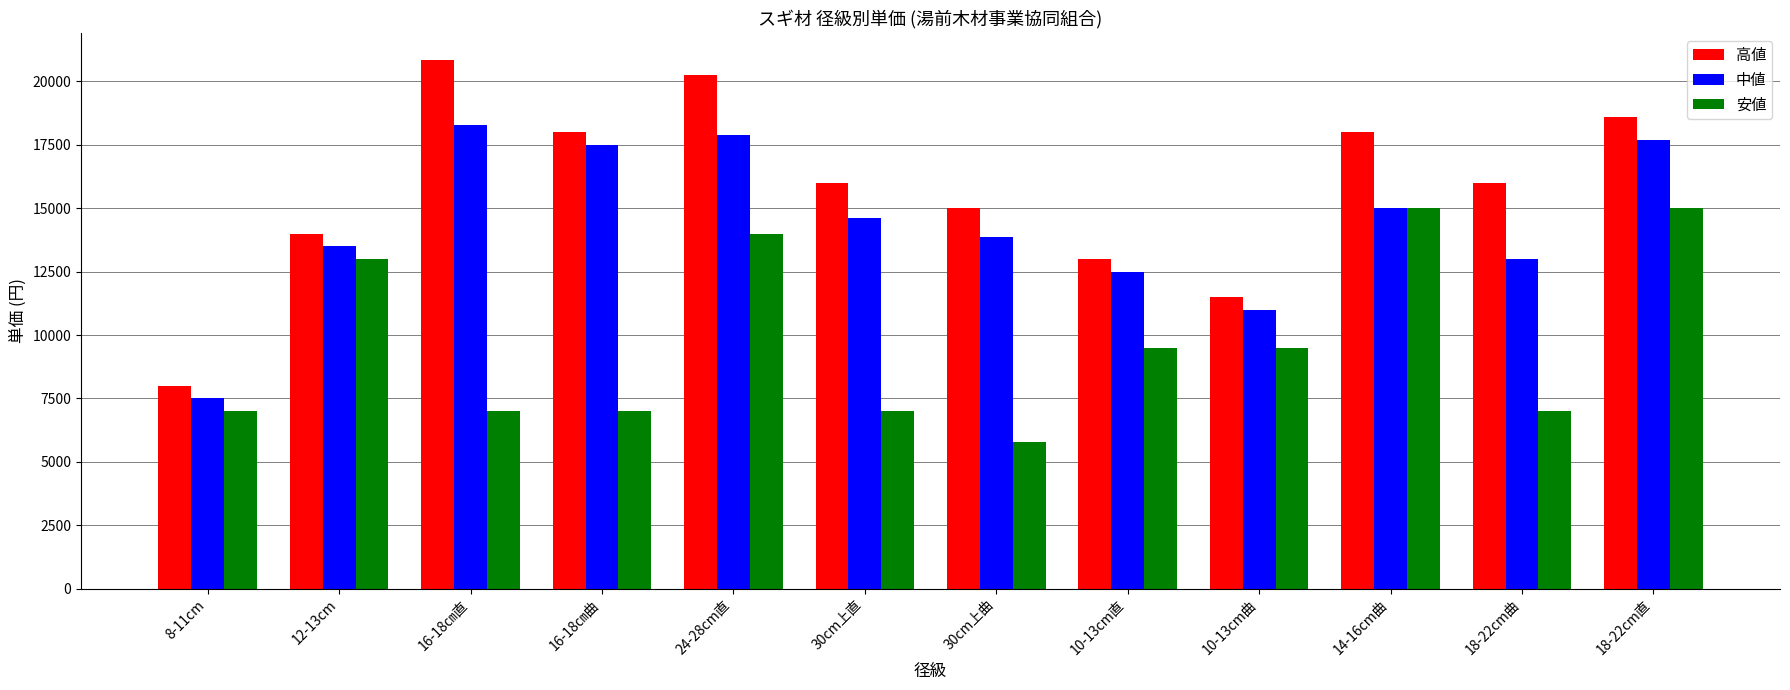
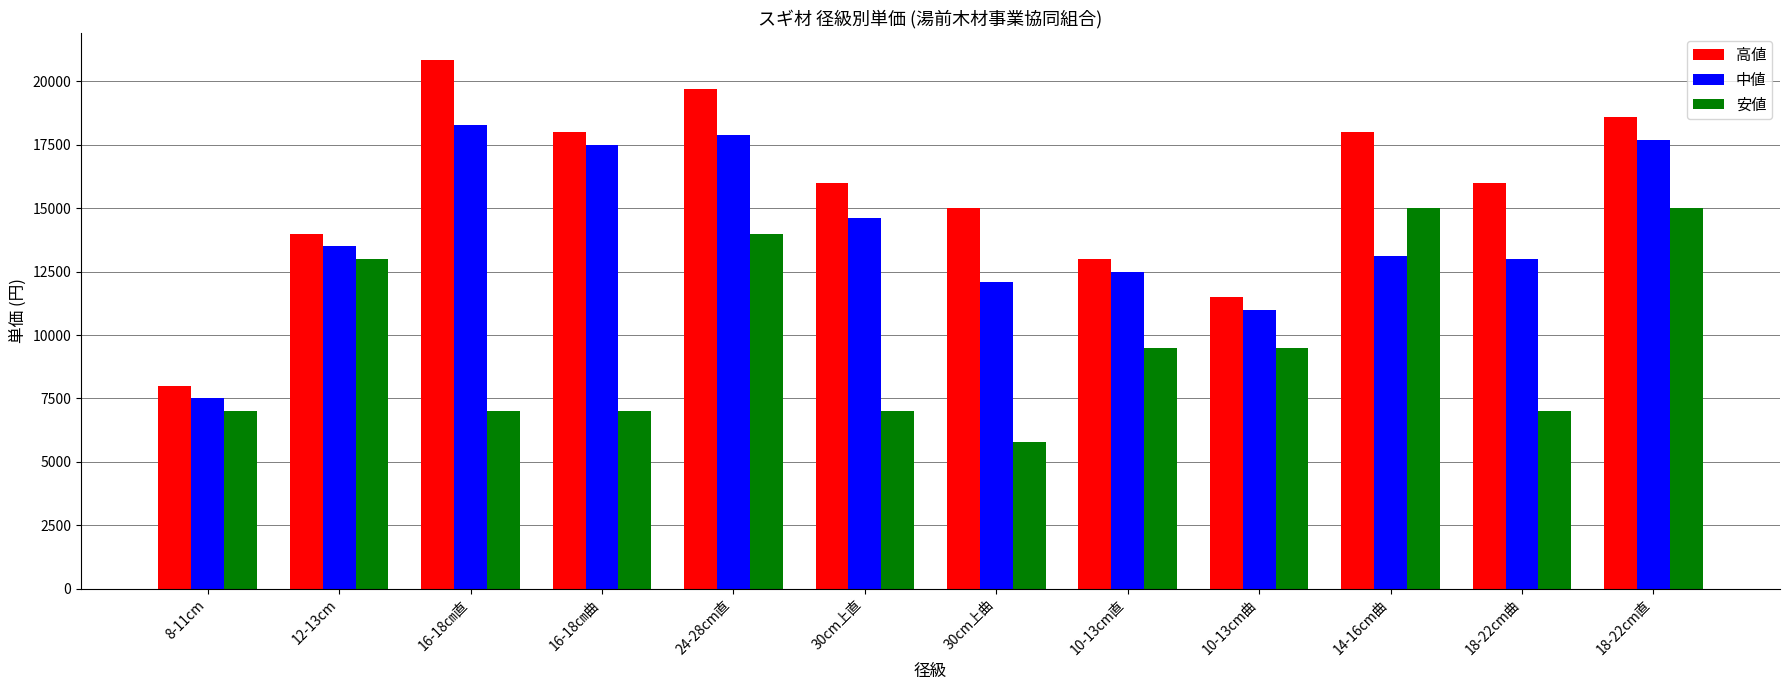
  {
    "高値": {
      "8-11cm": 8000,
      "12-13cm": 14000,
      "16-18㎝直": 20900,
      "16-18㎝曲": 18000,
-     "24-28cm直": 20300,
+     "24-28cm直": 19700,
      "30cm上直": 16000,
      "30cm上曲": 15000,
      "10-13cm直": 13000,
      "10-13cm曲": 11500,
      "14-16cm曲": 18000,
      "18-22cm曲": 16000,
      "18-22cm直": 18600
    },
    "中値": {
      "8-11cm": 7500,
      "12-13cm": 13500,
      "16-18㎝直": 18300,
      "16-18㎝曲": 17500,
      "24-28cm直": 17900,
      "30cm上直": 14600,
-     "30cm上曲": 13900,
+     "30cm上曲": 12100,
      "10-13cm直": 12500,
      "10-13cm曲": 11000,
-     "14-16cm曲": 15000,
+     "14-16cm曲": 13100,
      "18-22cm曲": 13000,
      "18-22cm直": 17700
    },
    "安値": {
      "8-11cm": 7000,
      "12-13cm": 13000,
      "16-18㎝直": 7000,
      "16-18㎝曲": 7000,
      "24-28cm直": 14000,
      "30cm上直": 7000,
      "30cm上曲": 5800,
      "10-13cm直": 9500,
      "10-13cm曲": 9500,
      "14-16cm曲": 15000,
      "18-22cm曲": 7000,
      "18-22cm直": 15000
    }
  }
